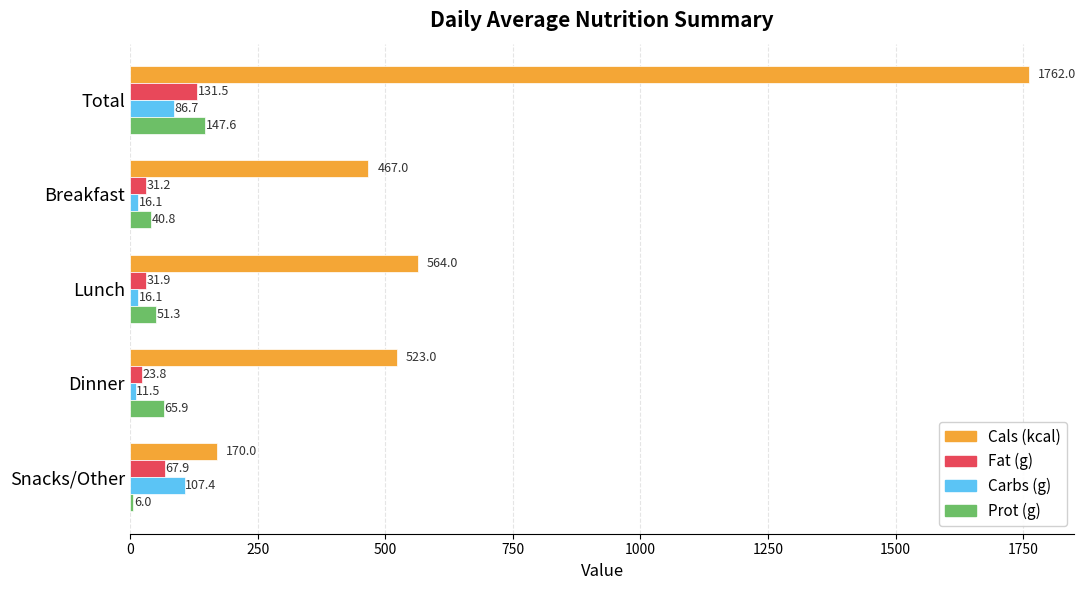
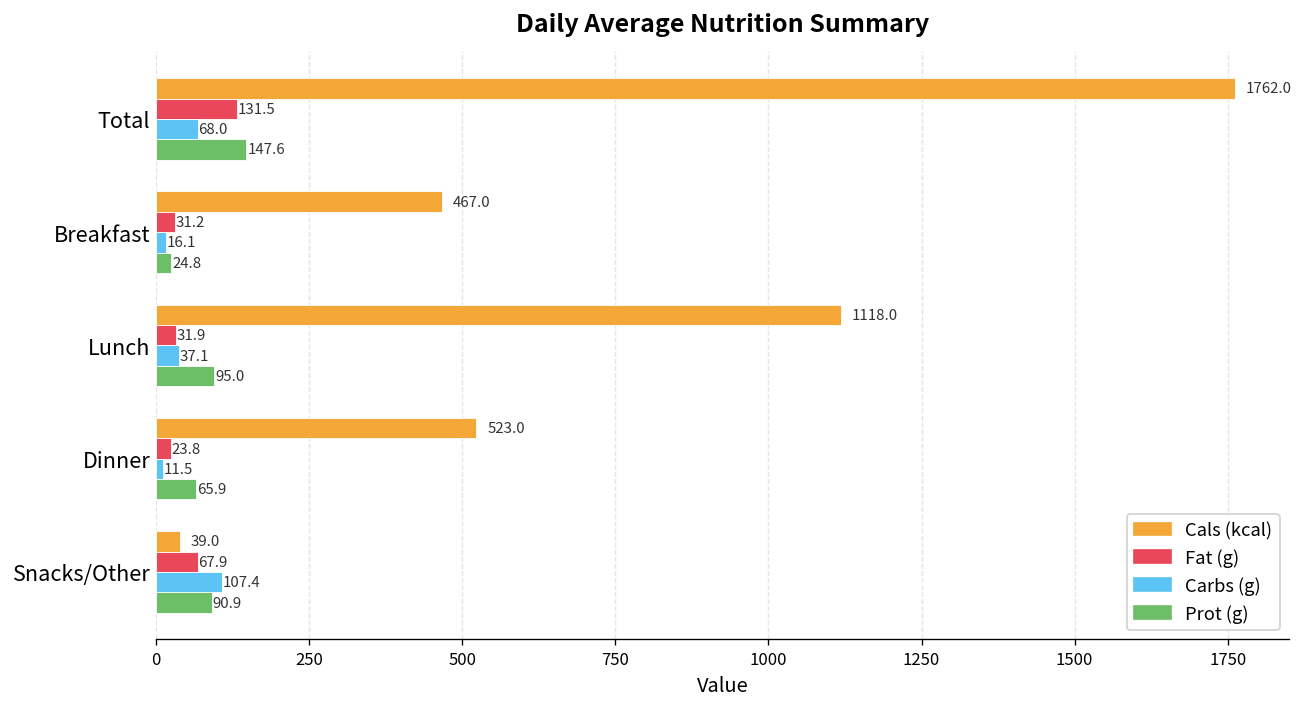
  {
    "Cals (kcal)": {
      "Total": 1762.0,
      "Breakfast": 467.0,
-     "Lunch": 564.0,
+     "Lunch": 1118.0,
      "Dinner": 523.0,
-     "Snacks/Other": 170.0
+     "Snacks/Other": 39.0
    },
    "Fat (g)": {
      "Total": 131.5,
      "Breakfast": 31.2,
      "Lunch": 31.9,
      "Dinner": 23.8,
      "Snacks/Other": 67.9
    },
    "Carbs (g)": {
-     "Total": 86.7,
+     "Total": 68.0,
      "Breakfast": 16.1,
-     "Lunch": 16.1,
+     "Lunch": 37.1,
      "Dinner": 11.5,
      "Snacks/Other": 107.4
    },
    "Prot (g)": {
      "Total": 147.6,
-     "Breakfast": 40.8,
-     "Lunch": 51.3,
+     "Breakfast": 24.8,
+     "Lunch": 95.0,
      "Dinner": 65.9,
-     "Snacks/Other": 6.0
+     "Snacks/Other": 90.9
    }
  }
